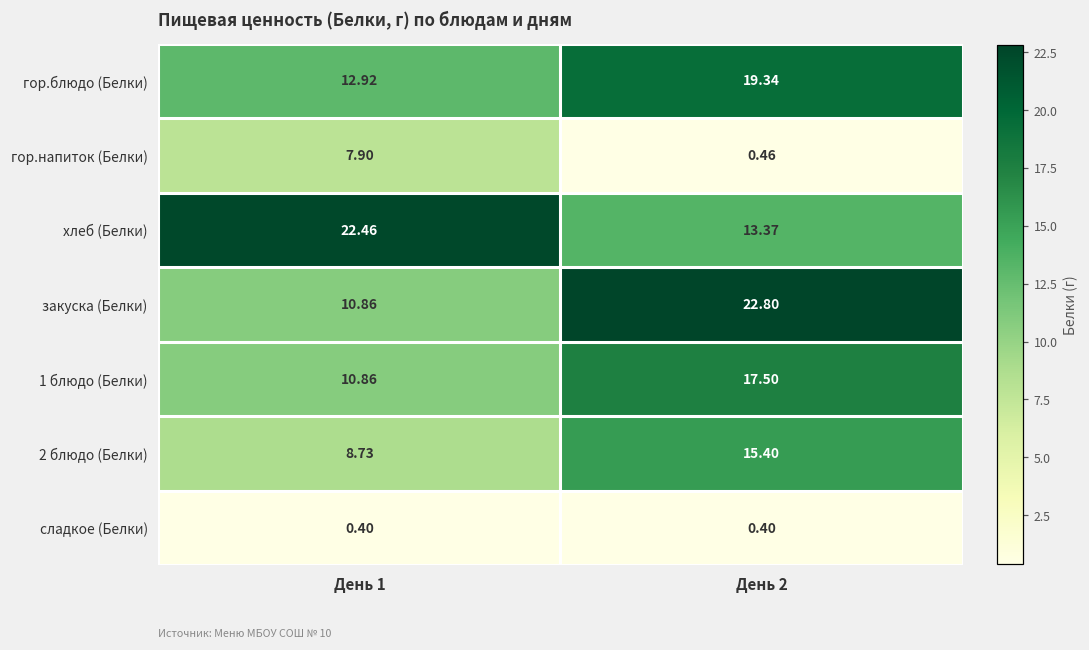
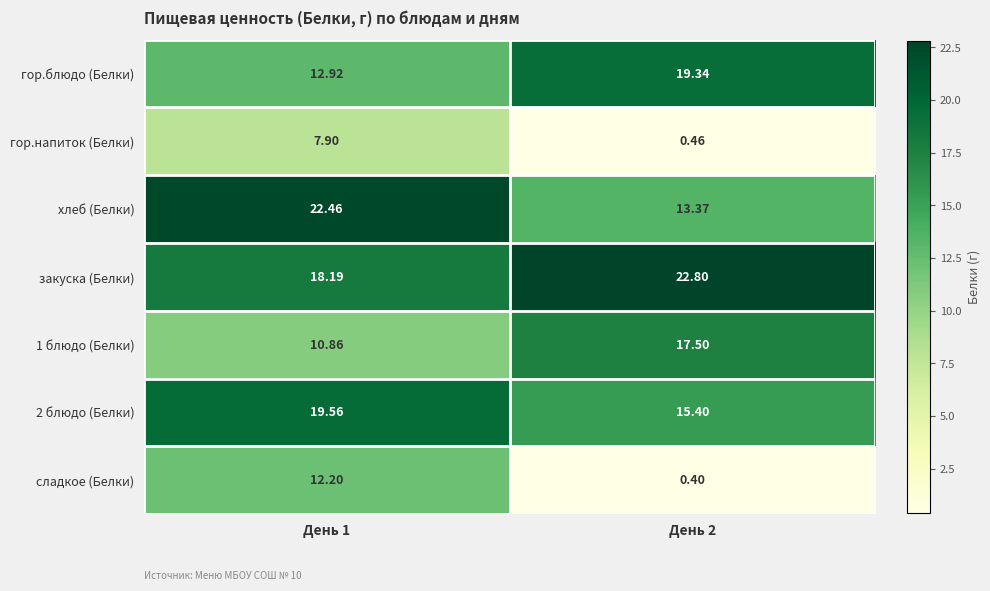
  {
    "гор.блюдо (Белки)": {
      "День 1": 12.92,
      "День 2": 19.34
    },
    "гор.напиток (Белки)": {
      "День 1": 7.90,
      "День 2": 0.46
    },
    "хлеб (Белки)": {
      "День 1": 22.46,
      "День 2": 13.37
    },
    "закуска (Белки)": {
-     "День 1": 10.86,
+     "День 1": 18.19,
      "День 2": 22.80
    },
    "1 блюдо (Белки)": {
      "День 1": 10.86,
      "День 2": 17.50
    },
    "2 блюдо (Белки)": {
-     "День 1": 8.73,
+     "День 1": 19.56,
      "День 2": 15.40
    },
    "сладкое (Белки)": {
-     "День 1": 0.40,
+     "День 1": 12.20,
      "День 2": 0.40
    }
  }
